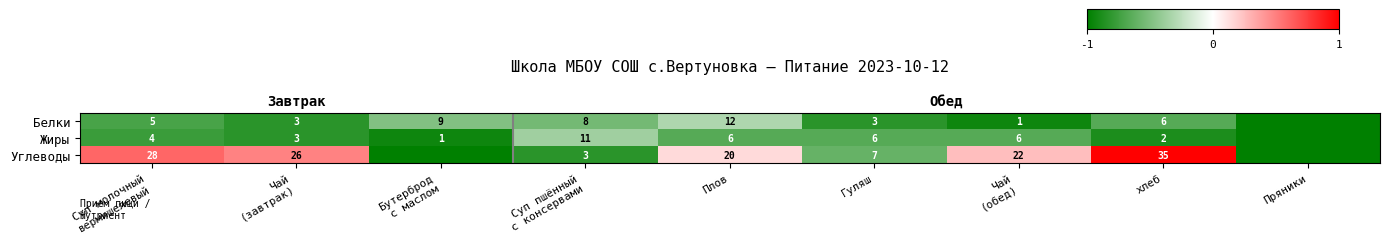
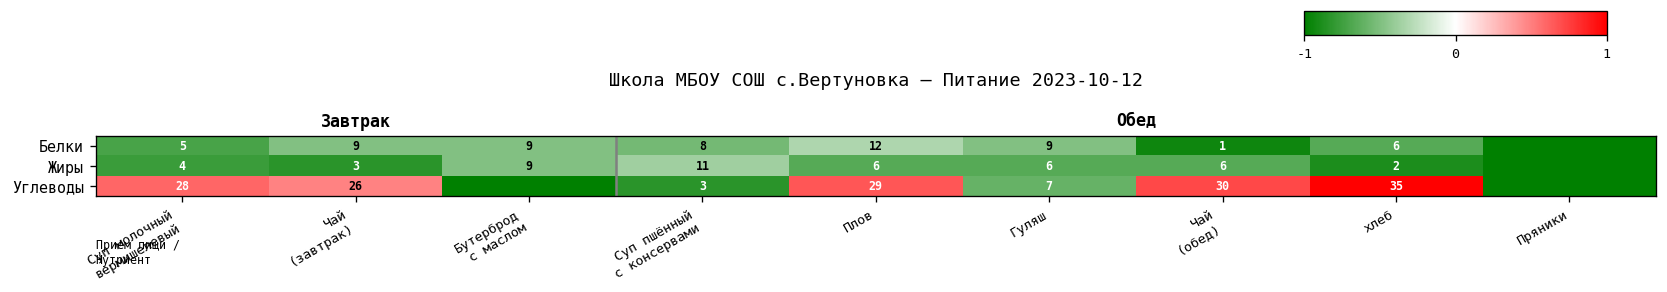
  {
    "Белки": {
      "Суп молочный вермишелевый": 5,
-     "Чай (завтрак)": 3,
+     "Чай (завтрак)": 9,
      "Бутерброд с маслом": 9,
      "Суп пшённый с консервами": 8,
      "Плов": 12,
-     "Гуляш": 3,
+     "Гуляш": 9,
      "Чай (обед)": 1,
      "хлеб": 6
    },
    "Жиры": {
      "Суп молочный вермишелевый": 4,
      "Чай (завтрак)": 3,
-     "Бутерброд с маслом": 1,
+     "Бутерброд с маслом": 9,
      "Суп пшённый с консервами": 11,
      "Плов": 6,
      "Гуляш": 6,
      "Чай (обед)": 6,
      "хлеб": 2
    },
    "Углеводы": {
      "Суп молочный вермишелевый": 28,
      "Чай (завтрак)": 26,
      "Суп пшённый с консервами": 3,
-     "Плов": 20,
+     "Плов": 29,
      "Гуляш": 7,
-     "Чай (обед)": 22,
+     "Чай (обед)": 30,
      "хлеб": 35
    }
  }
